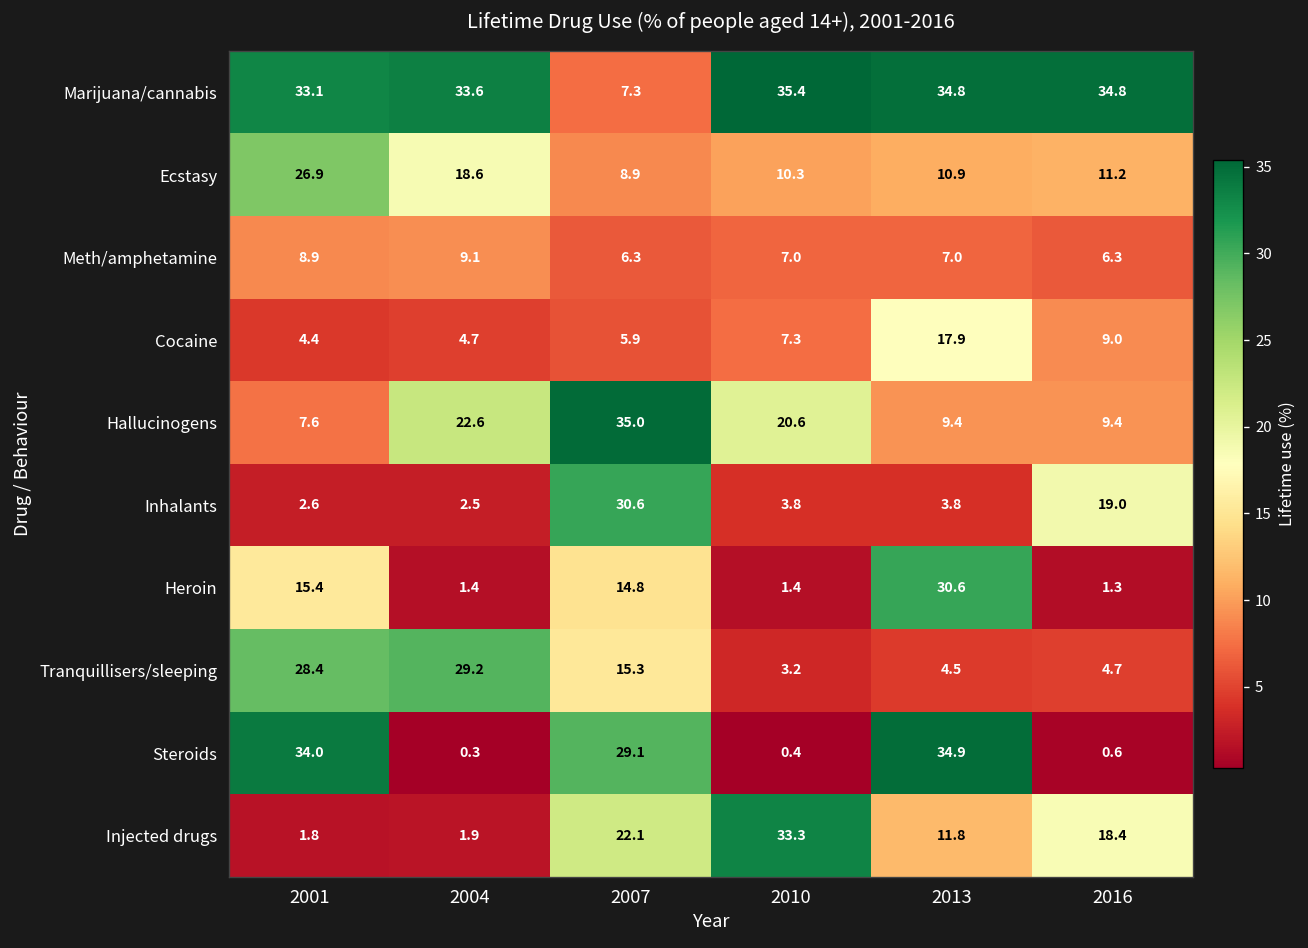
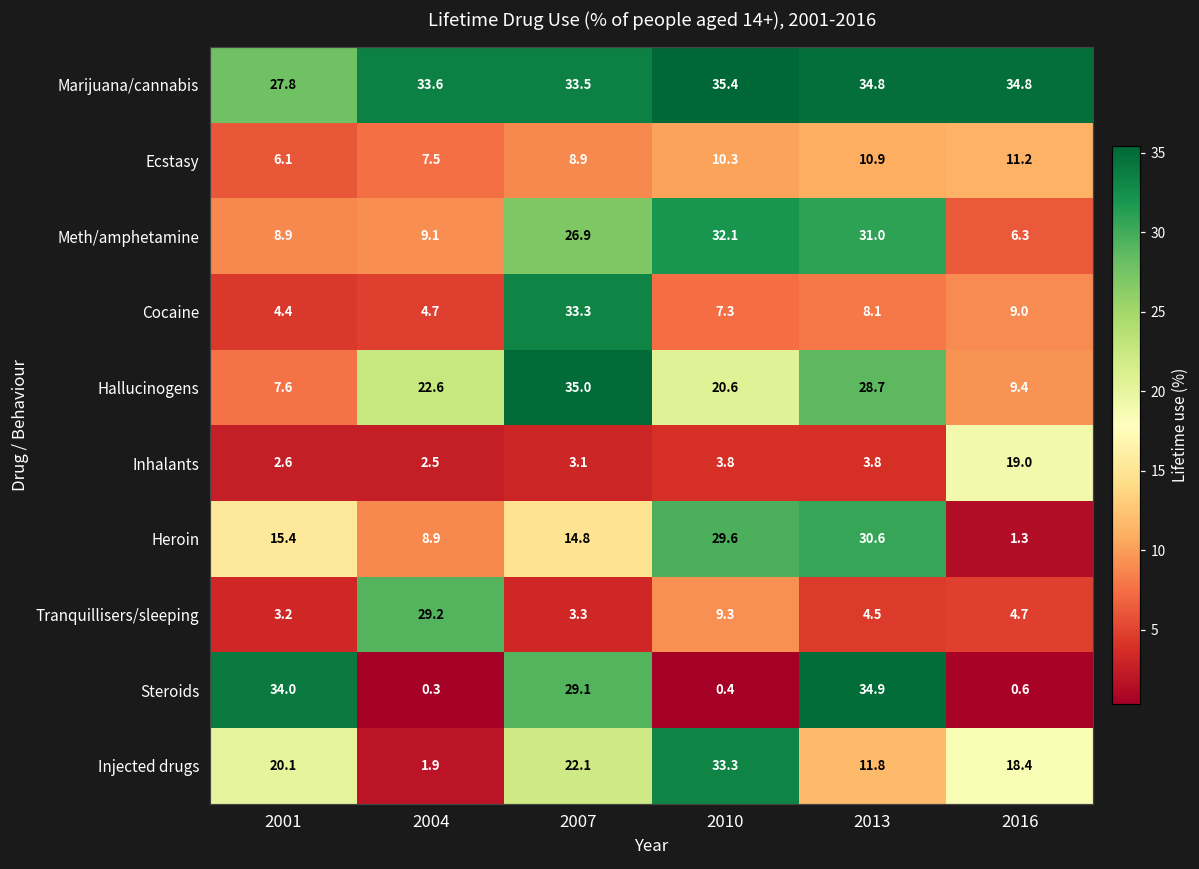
  {
    "Marijuana/cannabis": {
-     "2001": 33.1,
+     "2001": 27.8,
      "2004": 33.6,
-     "2007": 7.3,
+     "2007": 33.5,
      "2010": 35.4,
      "2013": 34.8,
      "2016": 34.8
    },
    "Ecstasy": {
-     "2001": 26.9,
-     "2004": 18.6,
+     "2001": 6.1,
+     "2004": 7.5,
      "2007": 8.9,
      "2010": 10.3,
      "2013": 10.9,
      "2016": 11.2
    },
    "Meth/amphetamine": {
      "2001": 8.9,
      "2004": 9.1,
-     "2007": 6.3,
-     "2010": 7.0,
-     "2013": 7.0,
+     "2007": 26.9,
+     "2010": 32.1,
+     "2013": 31.0,
      "2016": 6.3
    },
    "Cocaine": {
      "2001": 4.4,
      "2004": 4.7,
-     "2007": 5.9,
+     "2007": 33.3,
      "2010": 7.3,
-     "2013": 17.9,
+     "2013": 8.1,
      "2016": 9.0
    },
    "Hallucinogens": {
      "2001": 7.6,
      "2004": 22.6,
      "2007": 35.0,
      "2010": 20.6,
-     "2013": 9.4,
+     "2013": 28.7,
      "2016": 9.4
    },
    "Inhalants": {
      "2001": 2.6,
      "2004": 2.5,
-     "2007": 30.6,
+     "2007": 3.1,
      "2010": 3.8,
      "2013": 3.8,
      "2016": 19.0
    },
    "Heroin": {
      "2001": 15.4,
-     "2004": 1.4,
+     "2004": 8.9,
      "2007": 14.8,
-     "2010": 1.4,
+     "2010": 29.6,
      "2013": 30.6,
      "2016": 1.3
    },
    "Tranquillisers/sleeping": {
-     "2001": 28.4,
+     "2001": 3.2,
      "2004": 29.2,
-     "2007": 15.3,
-     "2010": 3.2,
+     "2007": 3.3,
+     "2010": 9.3,
      "2013": 4.5,
      "2016": 4.7
    },
    "Steroids": {
      "2001": 34.0,
      "2004": 0.3,
      "2007": 29.1,
      "2010": 0.4,
      "2013": 34.9,
      "2016": 0.6
    },
    "Injected drugs": {
-     "2001": 1.8,
+     "2001": 20.1,
      "2004": 1.9,
      "2007": 22.1,
      "2010": 33.3,
      "2013": 11.8,
      "2016": 18.4
    }
  }
